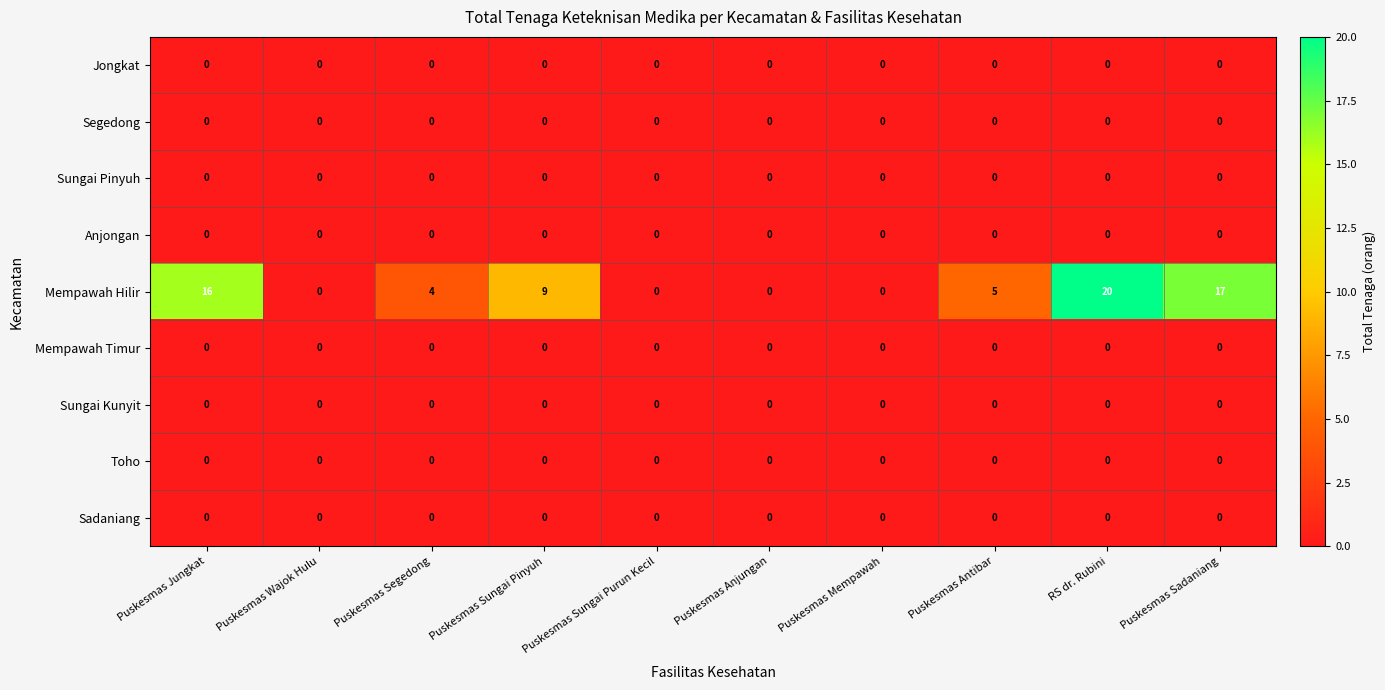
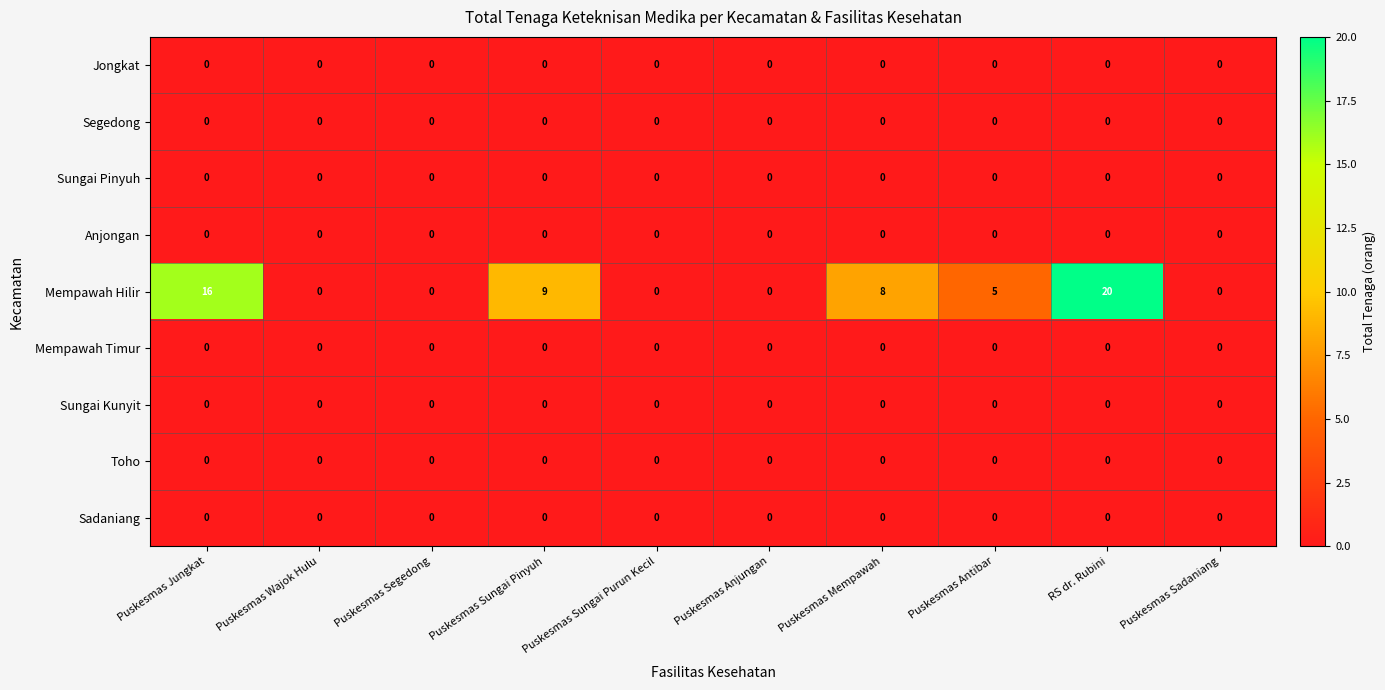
  {
    "Jongkat": {
      "Puskesmas Jungkat": 0,
      "Puskesmas Wajok Hulu": 0,
      "Puskesmas Segedong": 0,
      "Puskesmas Sungai Pinyuh": 0,
      "Puskesmas Sungai Purun Kecil": 0,
      "Puskesmas Anjungan": 0,
      "Puskesmas Mempawah": 0,
      "Puskesmas Antibar": 0,
      "RS dr. Rubini": 0,
      "Puskesmas Sadaniang": 0
    },
    "Segedong": {
      "Puskesmas Jungkat": 0,
      "Puskesmas Wajok Hulu": 0,
      "Puskesmas Segedong": 0,
      "Puskesmas Sungai Pinyuh": 0,
      "Puskesmas Sungai Purun Kecil": 0,
      "Puskesmas Anjungan": 0,
      "Puskesmas Mempawah": 0,
      "Puskesmas Antibar": 0,
      "RS dr. Rubini": 0,
      "Puskesmas Sadaniang": 0
    },
    "Sungai Pinyuh": {
      "Puskesmas Jungkat": 0,
      "Puskesmas Wajok Hulu": 0,
      "Puskesmas Segedong": 0,
      "Puskesmas Sungai Pinyuh": 0,
      "Puskesmas Sungai Purun Kecil": 0,
      "Puskesmas Anjungan": 0,
      "Puskesmas Mempawah": 0,
      "Puskesmas Antibar": 0,
      "RS dr. Rubini": 0,
      "Puskesmas Sadaniang": 0
    },
    "Anjongan": {
      "Puskesmas Jungkat": 0,
      "Puskesmas Wajok Hulu": 0,
      "Puskesmas Segedong": 0,
      "Puskesmas Sungai Pinyuh": 0,
      "Puskesmas Sungai Purun Kecil": 0,
      "Puskesmas Anjungan": 0,
      "Puskesmas Mempawah": 0,
      "Puskesmas Antibar": 0,
      "RS dr. Rubini": 0,
      "Puskesmas Sadaniang": 0
    },
    "Mempawah Hilir": {
      "Puskesmas Jungkat": 16,
      "Puskesmas Wajok Hulu": 0,
-     "Puskesmas Segedong": 4,
+     "Puskesmas Segedong": 0,
      "Puskesmas Sungai Pinyuh": 9,
      "Puskesmas Sungai Purun Kecil": 0,
      "Puskesmas Anjungan": 0,
-     "Puskesmas Mempawah": 0,
+     "Puskesmas Mempawah": 8,
      "Puskesmas Antibar": 5,
      "RS dr. Rubini": 20,
-     "Puskesmas Sadaniang": 17
+     "Puskesmas Sadaniang": 0
    },
    "Mempawah Timur": {
      "Puskesmas Jungkat": 0,
      "Puskesmas Wajok Hulu": 0,
      "Puskesmas Segedong": 0,
      "Puskesmas Sungai Pinyuh": 0,
      "Puskesmas Sungai Purun Kecil": 0,
      "Puskesmas Anjungan": 0,
      "Puskesmas Mempawah": 0,
      "Puskesmas Antibar": 0,
      "RS dr. Rubini": 0,
      "Puskesmas Sadaniang": 0
    },
    "Sungai Kunyit": {
      "Puskesmas Jungkat": 0,
      "Puskesmas Wajok Hulu": 0,
      "Puskesmas Segedong": 0,
      "Puskesmas Sungai Pinyuh": 0,
      "Puskesmas Sungai Purun Kecil": 0,
      "Puskesmas Anjungan": 0,
      "Puskesmas Mempawah": 0,
      "Puskesmas Antibar": 0,
      "RS dr. Rubini": 0,
      "Puskesmas Sadaniang": 0
    },
    "Toho": {
      "Puskesmas Jungkat": 0,
      "Puskesmas Wajok Hulu": 0,
      "Puskesmas Segedong": 0,
      "Puskesmas Sungai Pinyuh": 0,
      "Puskesmas Sungai Purun Kecil": 0,
      "Puskesmas Anjungan": 0,
      "Puskesmas Mempawah": 0,
      "Puskesmas Antibar": 0,
      "RS dr. Rubini": 0,
      "Puskesmas Sadaniang": 0
    },
    "Sadaniang": {
      "Puskesmas Jungkat": 0,
      "Puskesmas Wajok Hulu": 0,
      "Puskesmas Segedong": 0,
      "Puskesmas Sungai Pinyuh": 0,
      "Puskesmas Sungai Purun Kecil": 0,
      "Puskesmas Anjungan": 0,
      "Puskesmas Mempawah": 0,
      "Puskesmas Antibar": 0,
      "RS dr. Rubini": 0,
      "Puskesmas Sadaniang": 0
    }
  }
